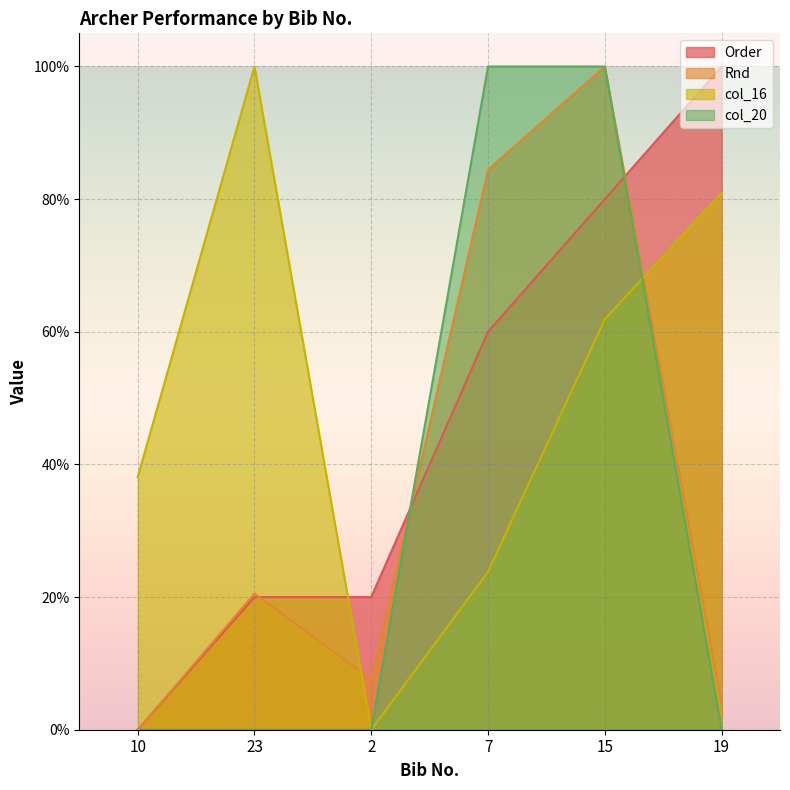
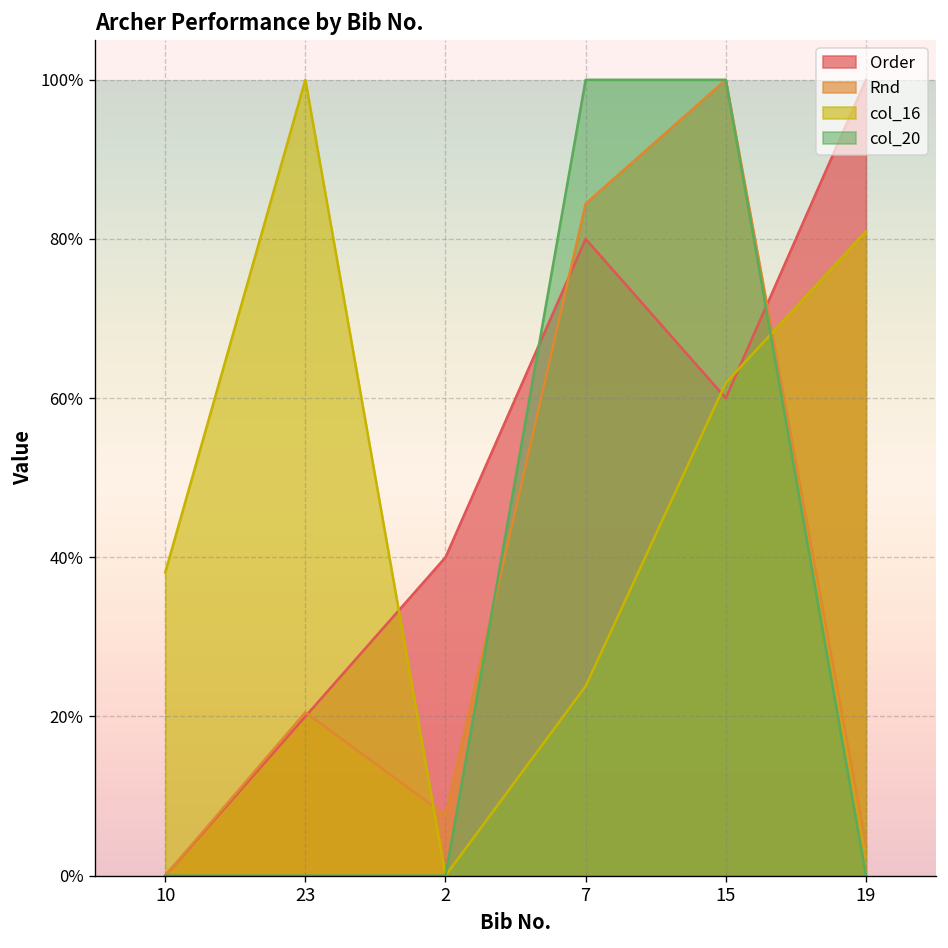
  {
    "Order": {
      "23": "20%",
-     "2": "20%",
-     "7": "60%",
-     "15": "80%"
+     "2": "40%",
+     "7": "80%",
+     "15": "60%"
    },
    "col_20": {
      "23": "0%",
      "7": "100%",
      "19": "0%"
    }
  }
